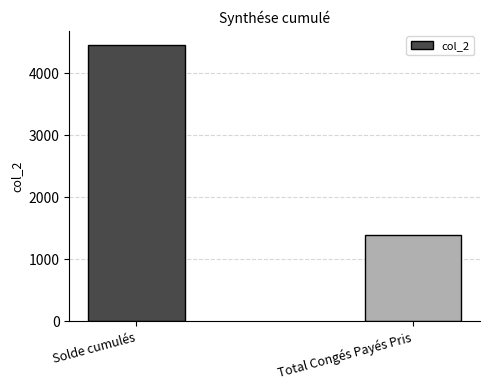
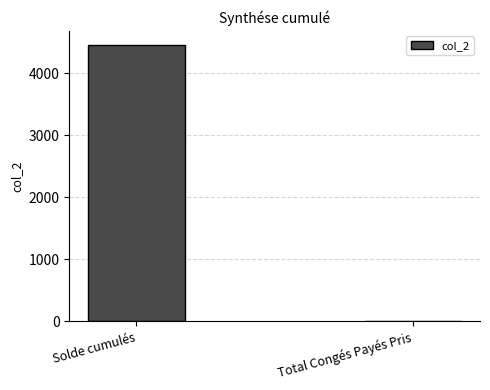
  {
    "Solde cumulés": 4500,
-   "Total Congés Payés Pris": 1400
+   "Total Congés Payés Pris": 0
  }
